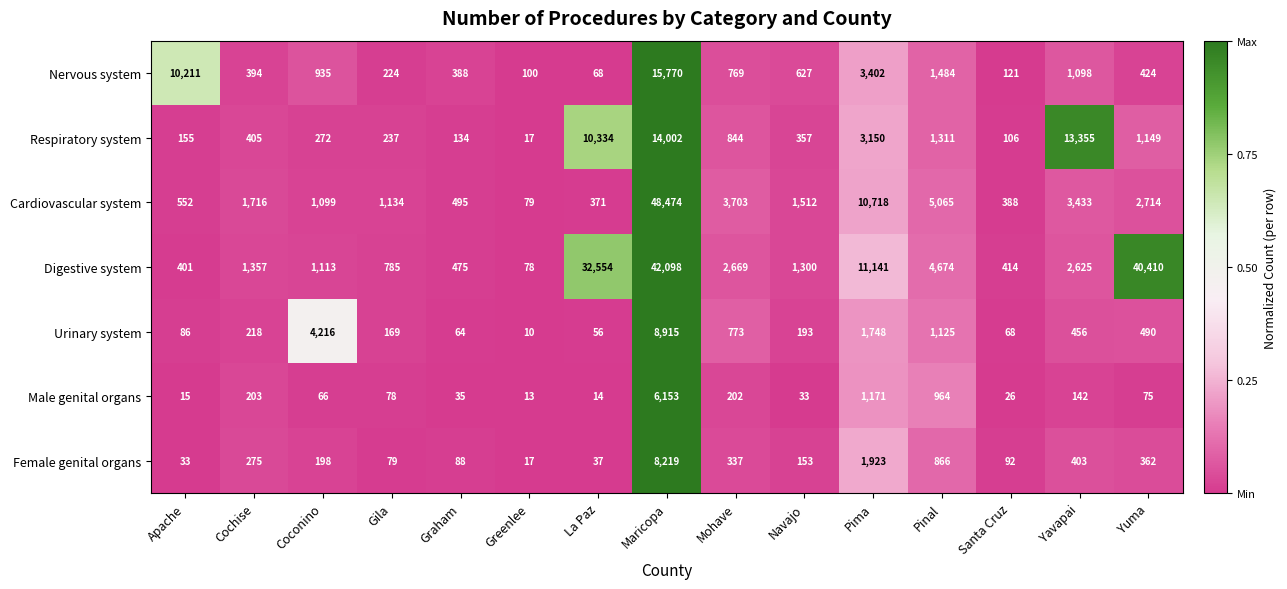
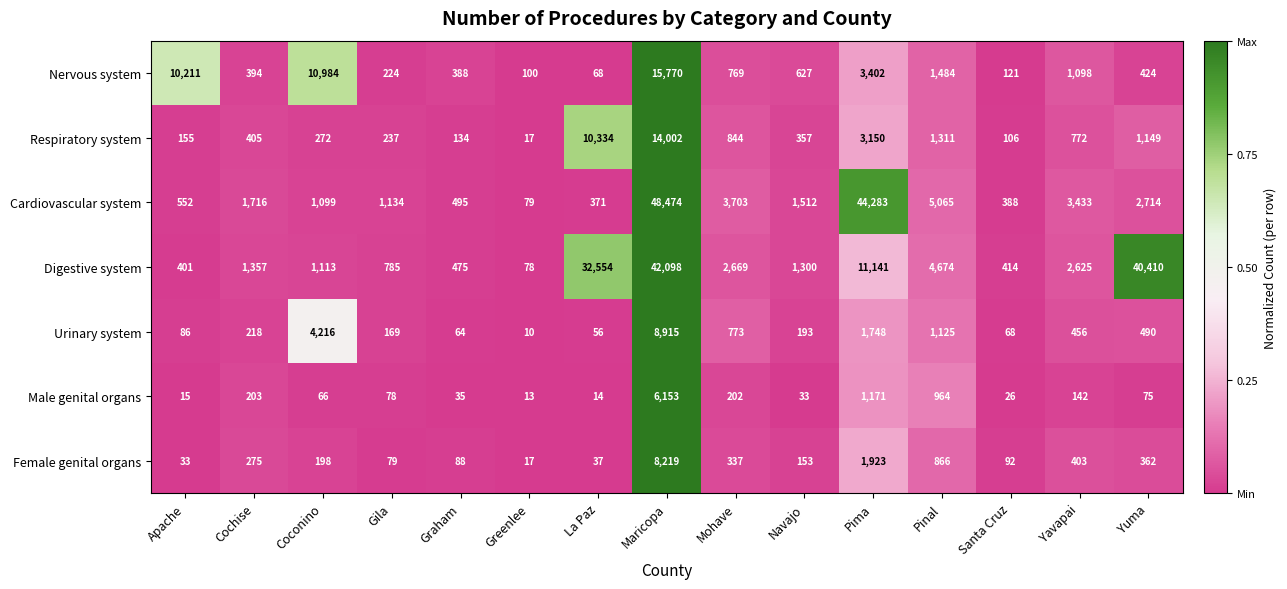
  {
    "Nervous system": {
      "Apache": "10,211",
      "Cochise": "394",
-     "Coconino": "935",
+     "Coconino": "10,984",
      "Gila": "224",
      "Graham": "388",
      "Greenlee": "100",
      "La Paz": "68",
      "Maricopa": "15,770",
      "Mohave": "769",
      "Navajo": "627",
      "Pima": "3,402",
      "Pinal": "1,484",
      "Santa Cruz": "121",
      "Yavapai": "1,098",
      "Yuma": "424"
    },
    "Respiratory system": {
      "Apache": "155",
      "Cochise": "405",
      "Coconino": "272",
      "Gila": "237",
      "Graham": "134",
      "Greenlee": "17",
      "La Paz": "10,334",
      "Maricopa": "14,002",
      "Mohave": "844",
      "Navajo": "357",
      "Pima": "3,150",
      "Pinal": "1,311",
      "Santa Cruz": "106",
-     "Yavapai": "13,355",
+     "Yavapai": "772",
      "Yuma": "1,149"
    },
    "Cardiovascular system": {
      "Apache": "552",
      "Cochise": "1,716",
      "Coconino": "1,099",
      "Gila": "1,134",
      "Graham": "495",
      "Greenlee": "79",
      "La Paz": "371",
      "Maricopa": "48,474",
      "Mohave": "3,703",
      "Navajo": "1,512",
-     "Pima": "10,718",
+     "Pima": "44,283",
      "Pinal": "5,065",
      "Santa Cruz": "388",
      "Yavapai": "3,433",
      "Yuma": "2,714"
    },
    "Digestive system": {
      "Apache": "401",
      "Cochise": "1,357",
      "Coconino": "1,113",
      "Gila": "785",
      "Graham": "475",
      "Greenlee": "78",
      "La Paz": "32,554",
      "Maricopa": "42,098",
      "Mohave": "2,669",
      "Navajo": "1,300",
      "Pima": "11,141",
      "Pinal": "4,674",
      "Santa Cruz": "414",
      "Yavapai": "2,625",
      "Yuma": "40,410"
    },
    "Urinary system": {
      "Apache": "86",
      "Cochise": "218",
      "Coconino": "4,216",
      "Gila": "169",
      "Graham": "64",
      "Greenlee": "10",
      "La Paz": "56",
      "Maricopa": "8,915",
      "Mohave": "773",
      "Navajo": "193",
      "Pima": "1,748",
      "Pinal": "1,125",
      "Santa Cruz": "68",
      "Yavapai": "456",
      "Yuma": "490"
    },
    "Male genital organs": {
      "Apache": "15",
      "Cochise": "203",
      "Coconino": "66",
      "Gila": "78",
      "Graham": "35",
      "Greenlee": "13",
      "La Paz": "14",
      "Maricopa": "6,153",
      "Mohave": "202",
      "Navajo": "33",
      "Pima": "1,171",
      "Pinal": "964",
      "Santa Cruz": "26",
      "Yavapai": "142",
      "Yuma": "75"
    },
    "Female genital organs": {
      "Apache": "33",
      "Cochise": "275",
      "Coconino": "198",
      "Gila": "79",
      "Graham": "88",
      "Greenlee": "17",
      "La Paz": "37",
      "Maricopa": "8,219",
      "Mohave": "337",
      "Navajo": "153",
      "Pima": "1,923",
      "Pinal": "866",
      "Santa Cruz": "92",
      "Yavapai": "403",
      "Yuma": "362"
    }
  }
